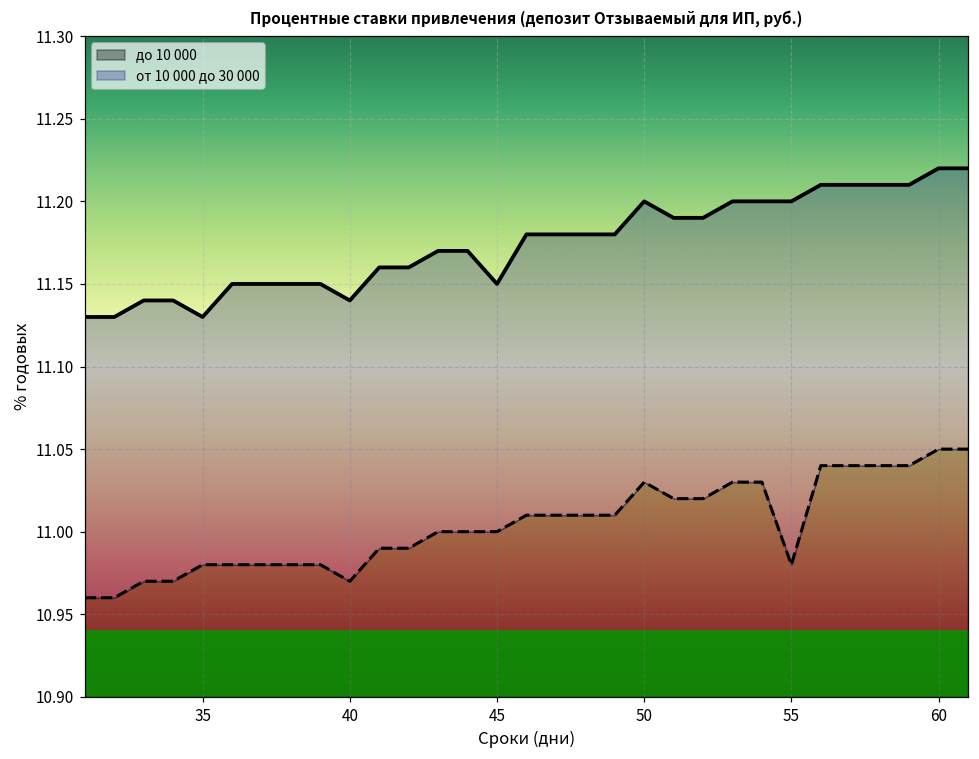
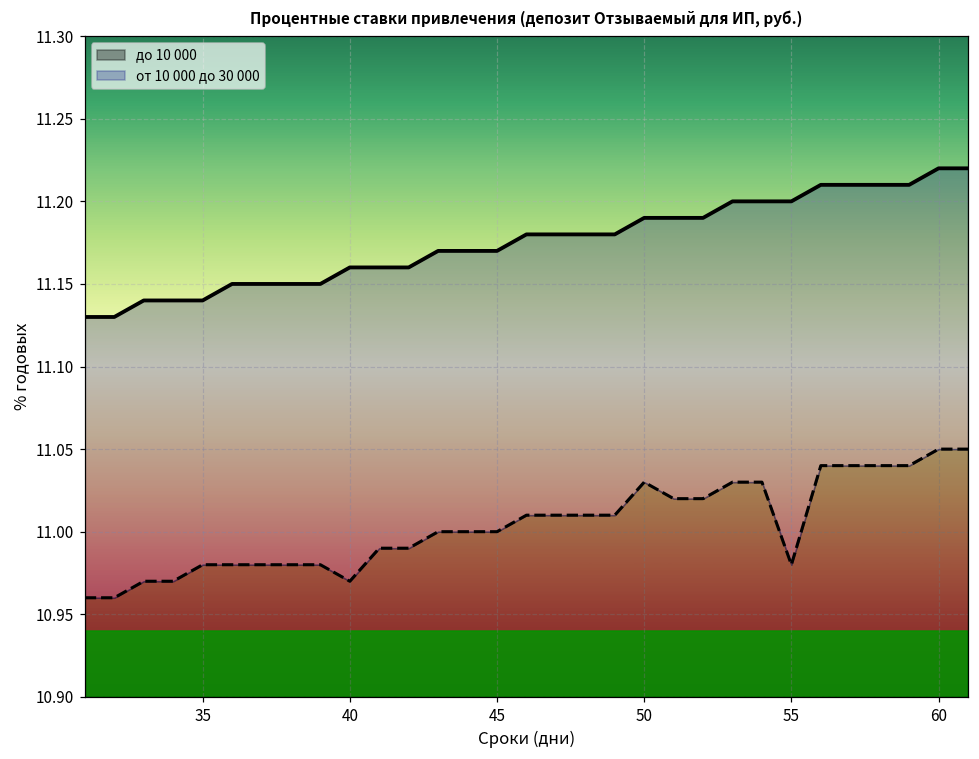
  {
    "от 10 000 до 30 000": {
-     "35": 11.13,
-     "40": 11.14,
-     "45": 11.15,
-     "50": 11.20,
+     "35": 11.14,
+     "40": 11.16,
+     "45": 11.17,
+     "50": 11.19,
      "55": 11.20,
      "60": 11.22
    },
    "до 10 000": {
      "35": 10.98,
      "40": 10.97,
      "45": 11.00,
      "50": 11.03,
      "55": 10.98,
      "60": 11.05
    }
  }
